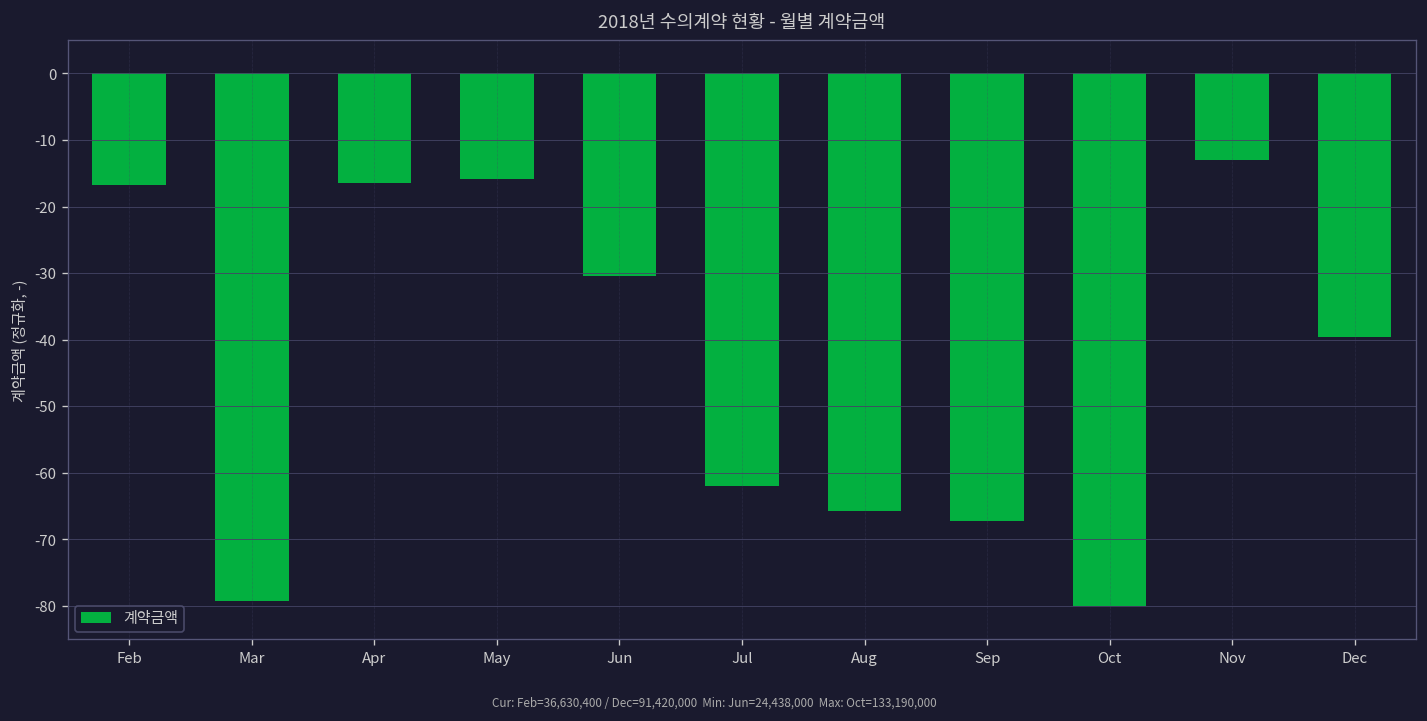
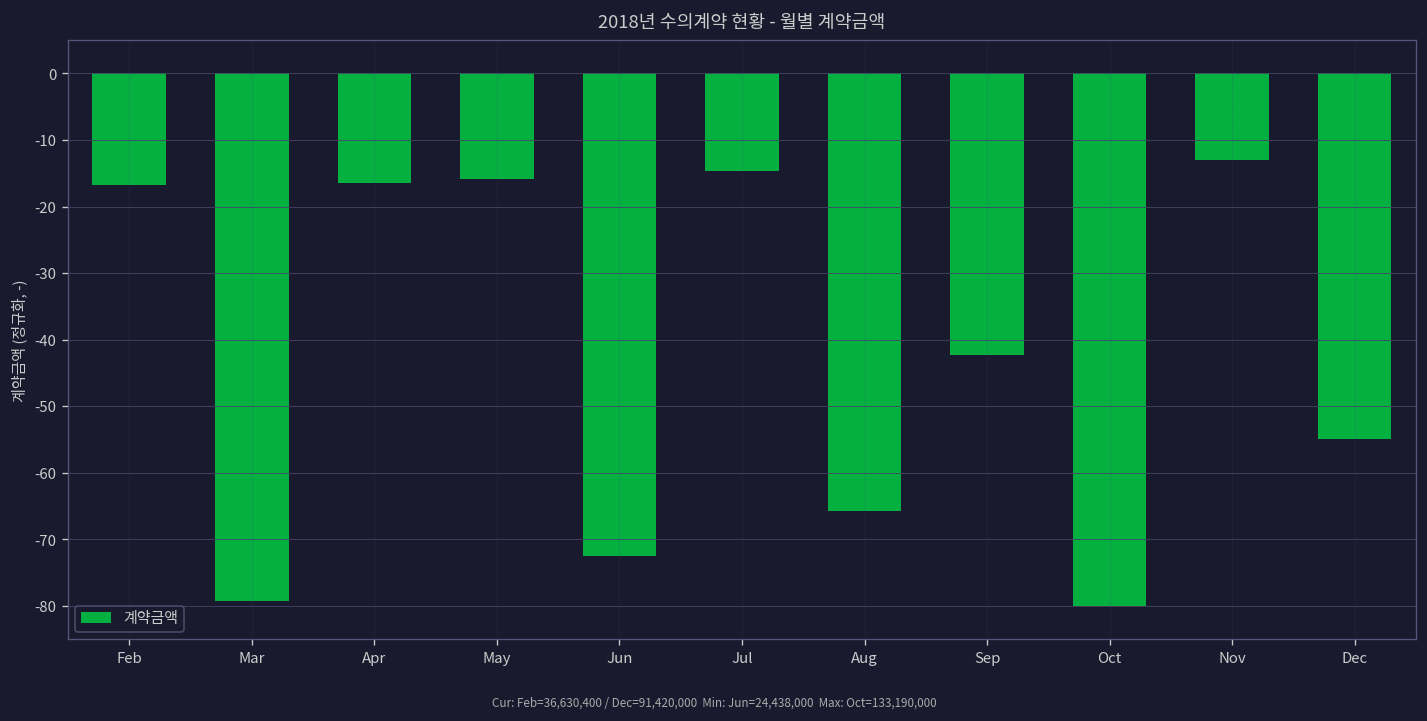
  {
    "Feb": -17,
    "Mar": -79,
    "Apr": -16,
    "May": -16,
-   "Jun": -30,
-   "Jul": -62,
+   "Jun": -73,
+   "Jul": -15,
    "Aug": -66,
-   "Sep": -67,
+   "Sep": -42,
    "Oct": -80,
    "Nov": -13,
-   "Dec": -40
+   "Dec": -55
  }
